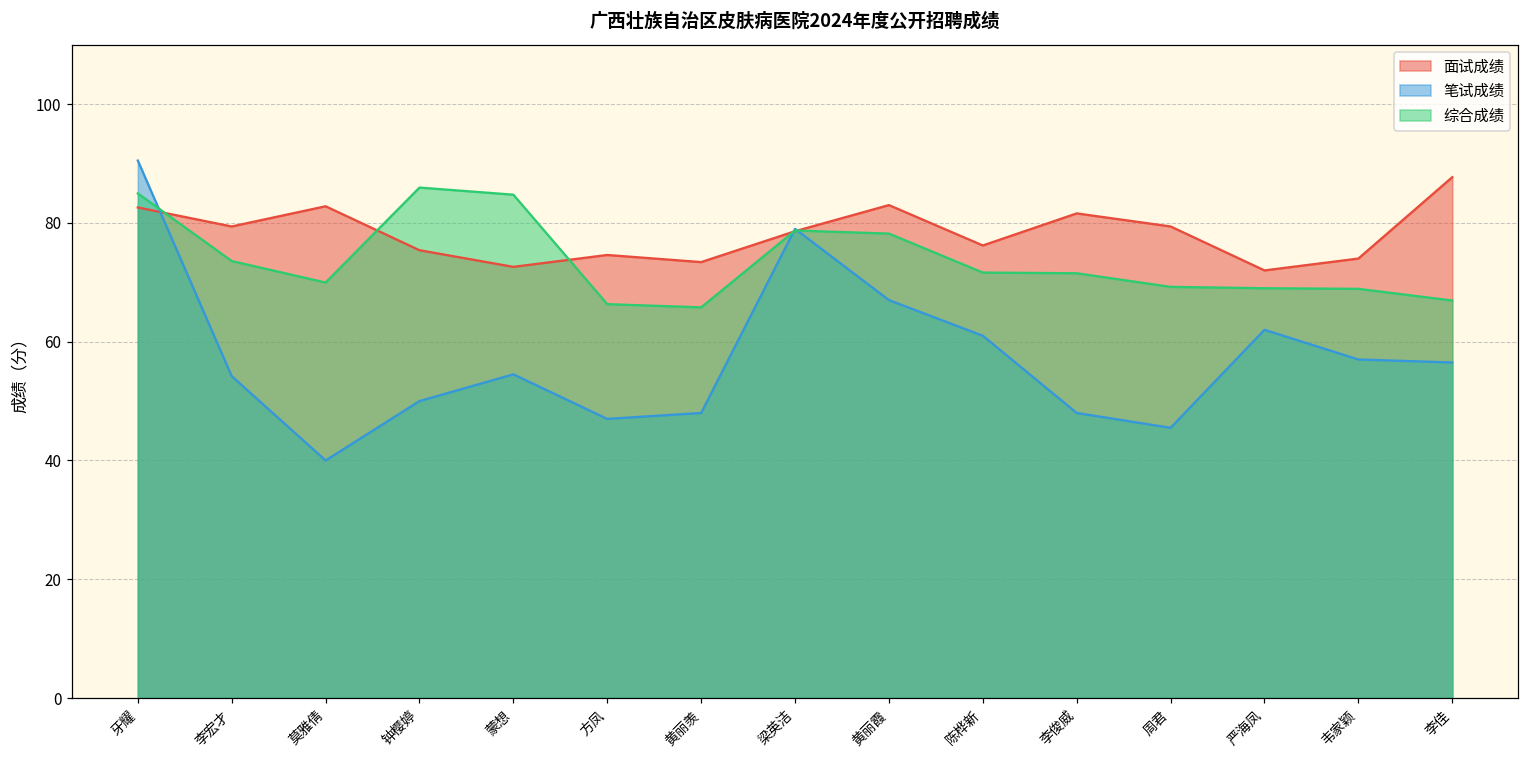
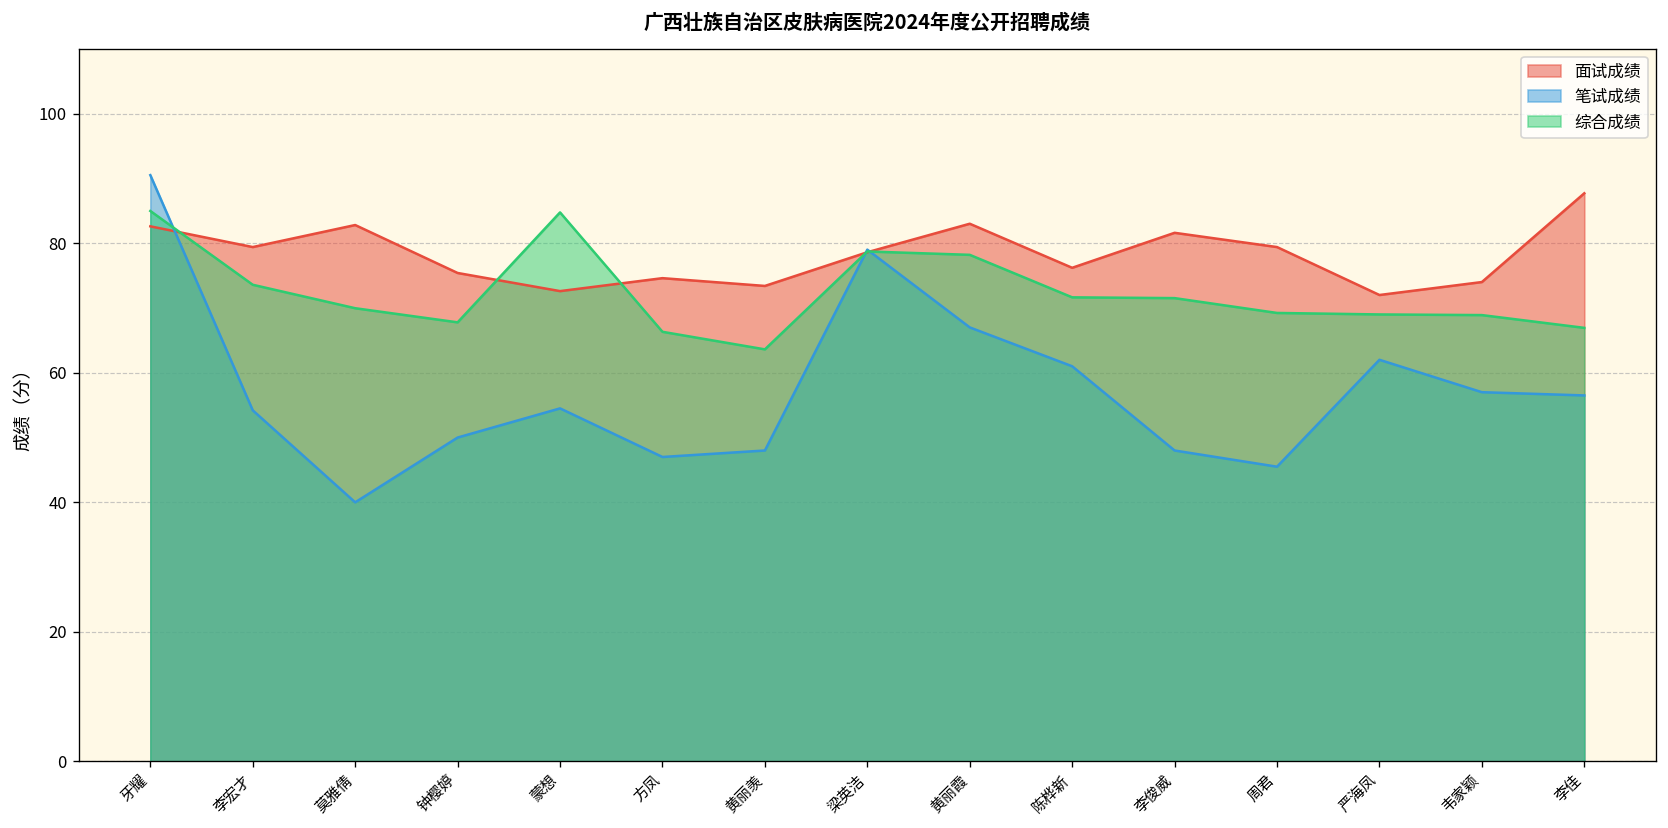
  {
    "面试成绩": {
      "牙耀": 83,
      "李宏才": 79,
      "莫雅倩": 83,
      "钟樱婷": 75,
      "蒙想": 73,
      "方凤": 75,
      "黄丽羡": 73,
      "黄丽霞": 83,
      "陈桦新": 76,
      "李俊威": 82,
      "周君": 79,
      "严海凤": 72,
      "韦家颖": 74,
      "李佳": 88
    },
    "笔试成绩": {
      "牙耀": 91,
      "李宏才": 54,
      "莫雅倩": 40,
      "钟樱婷": 50,
      "蒙想": 55,
      "方凤": 47,
      "黄丽羡": 48,
      "黄丽霞": 67,
      "陈桦新": 61,
      "李俊威": 48,
      "周君": 46,
      "严海凤": 62,
      "韦家颖": 57,
      "李佳": 57
    },
    "综合成绩": {
      "牙耀": 85,
      "李宏才": 74,
      "莫雅倩": 70,
-     "钟樱婷": 86,
+     "钟樱婷": 68,
      "蒙想": 85,
      "方凤": 66,
-     "黄丽羡": 66,
+     "黄丽羡": 64,
      "黄丽霞": 78,
      "陈桦新": 72,
      "李俊威": 72,
      "周君": 69,
      "严海凤": 69,
      "韦家颖": 69,
      "李佳": 67
    }
  }
